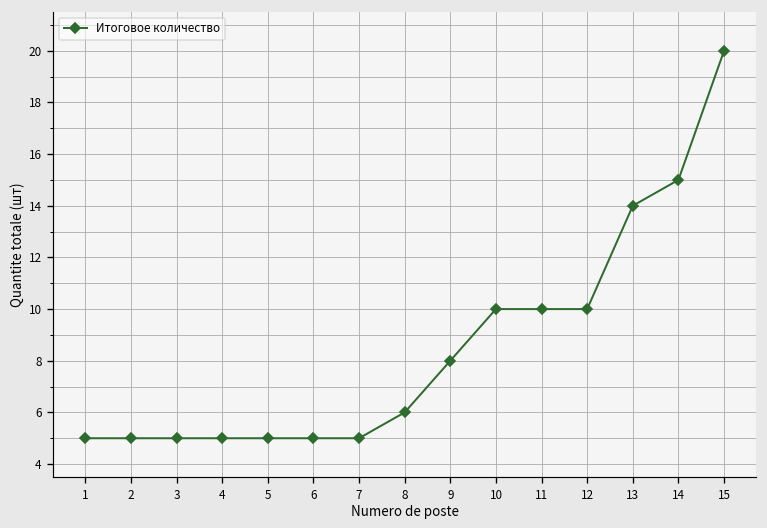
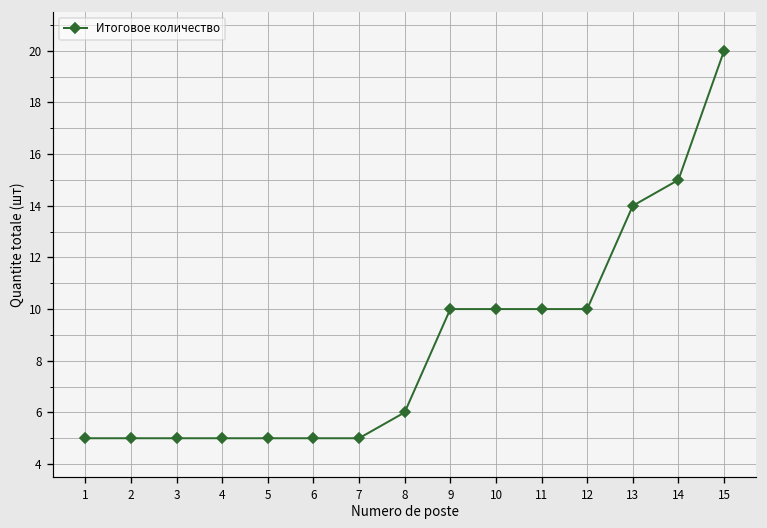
  {
    "1": 5,
    "2": 5,
    "3": 5,
    "4": 5,
    "5": 5,
    "6": 5,
    "7": 5,
    "8": 6,
-   "9": 8,
+   "9": 10,
    "10": 10,
    "11": 10,
    "12": 10,
    "13": 14,
    "14": 15,
    "15": 20
  }
